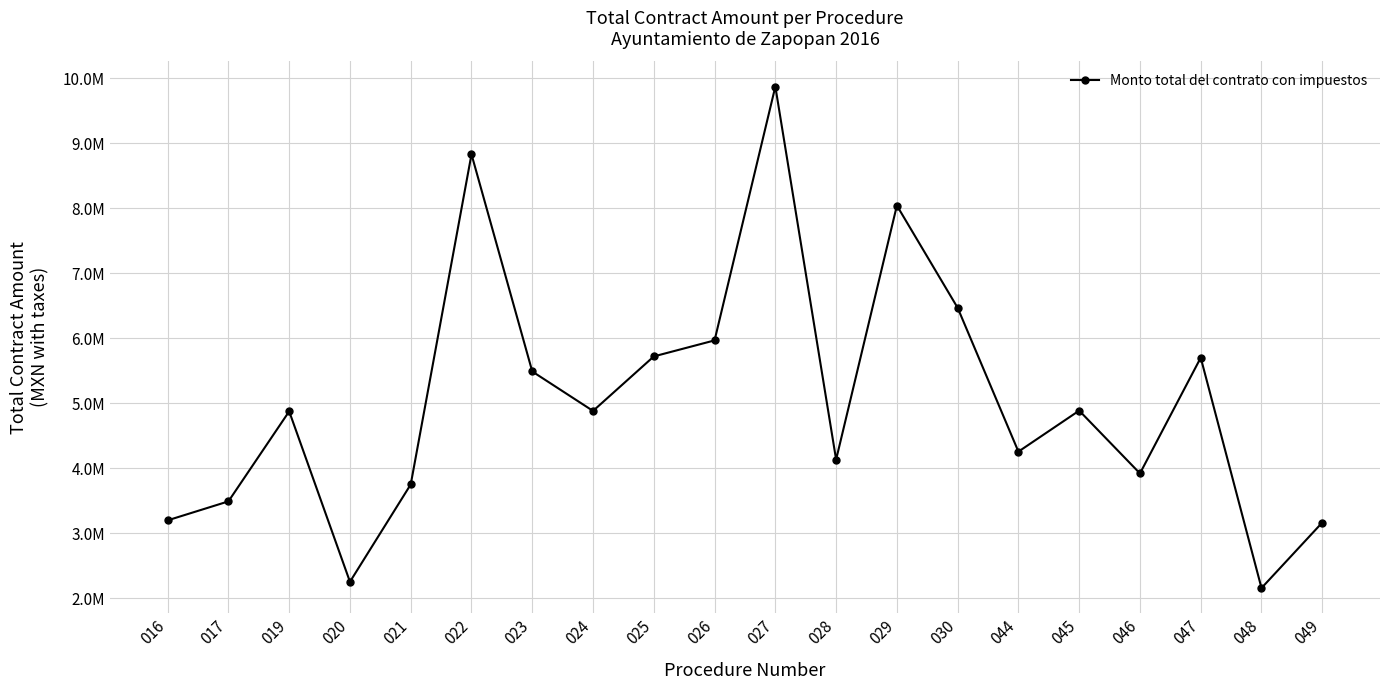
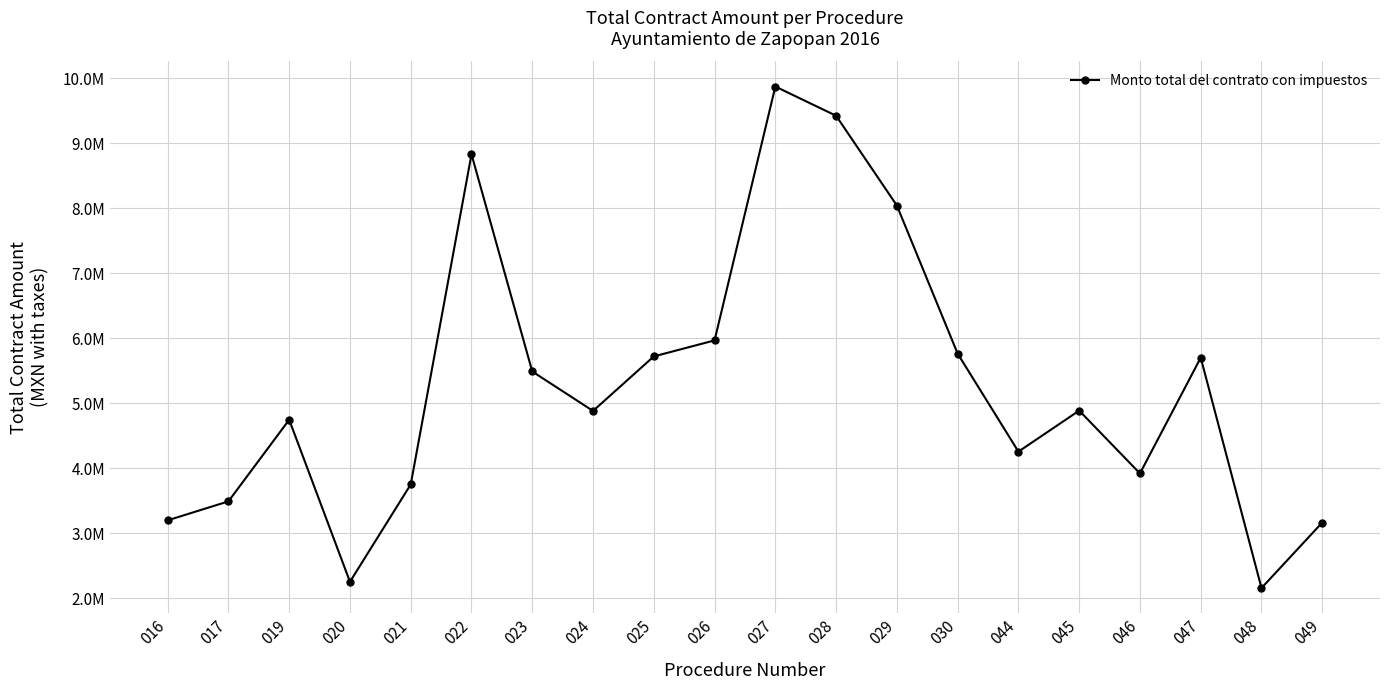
  {
    "016": 3200000,
    "017": 3500000,
-   "019": 4900000,
+   "019": 4700000,
    "020": 2300000,
    "021": 3800000,
    "022": 8800000,
    "023": 5500000,
    "024": 4900000,
    "025": 5700000,
    "026": 6000000,
    "027": 9900000,
-   "028": 4100000,
+   "028": 9400000,
    "029": 8000000,
-   "030": 6500000,
+   "030": 5800000,
    "044": 4300000,
    "045": 4900000,
    "046": 3900000,
    "047": 5700000,
    "048": 2200000,
    "049": 3200000
  }
